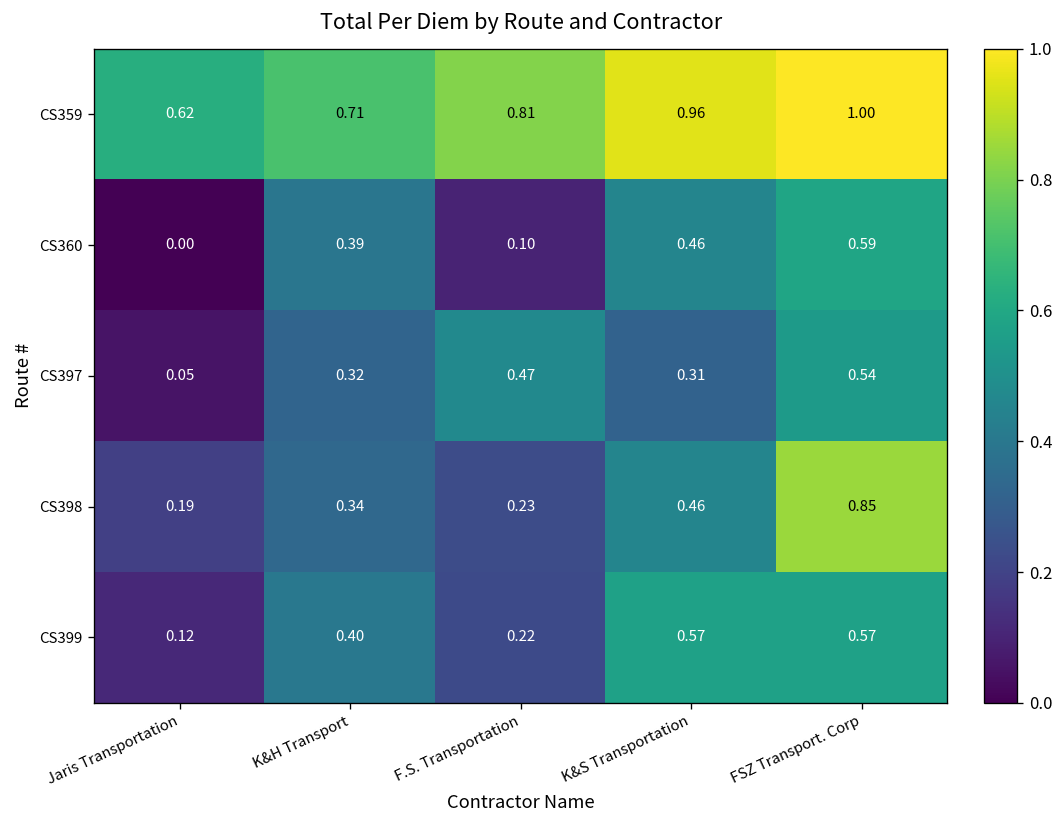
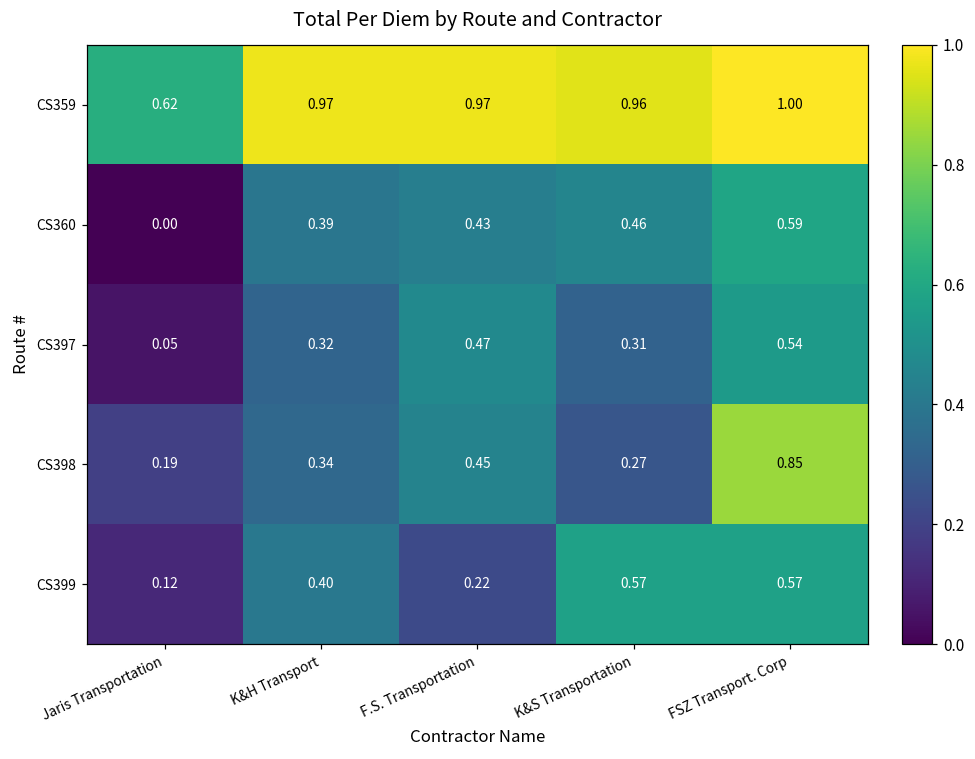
  {
    "CS359": {
      "Jaris Transportation": 0.62,
-     "K&H Transport": 0.71,
-     "F.S. Transportation": 0.81,
+     "K&H Transport": 0.97,
+     "F.S. Transportation": 0.97,
      "K&S Transportation": 0.96,
      "FSZ Transport. Corp": 1.00
    },
    "CS360": {
      "Jaris Transportation": 0.00,
      "K&H Transport": 0.39,
-     "F.S. Transportation": 0.10,
+     "F.S. Transportation": 0.43,
      "K&S Transportation": 0.46,
      "FSZ Transport. Corp": 0.59
    },
    "CS397": {
      "Jaris Transportation": 0.05,
      "K&H Transport": 0.32,
      "F.S. Transportation": 0.47,
      "K&S Transportation": 0.31,
      "FSZ Transport. Corp": 0.54
    },
    "CS398": {
      "Jaris Transportation": 0.19,
      "K&H Transport": 0.34,
-     "F.S. Transportation": 0.23,
-     "K&S Transportation": 0.46,
+     "F.S. Transportation": 0.45,
+     "K&S Transportation": 0.27,
      "FSZ Transport. Corp": 0.85
    },
    "CS399": {
      "Jaris Transportation": 0.12,
      "K&H Transport": 0.40,
      "F.S. Transportation": 0.22,
      "K&S Transportation": 0.57,
      "FSZ Transport. Corp": 0.57
    }
  }
